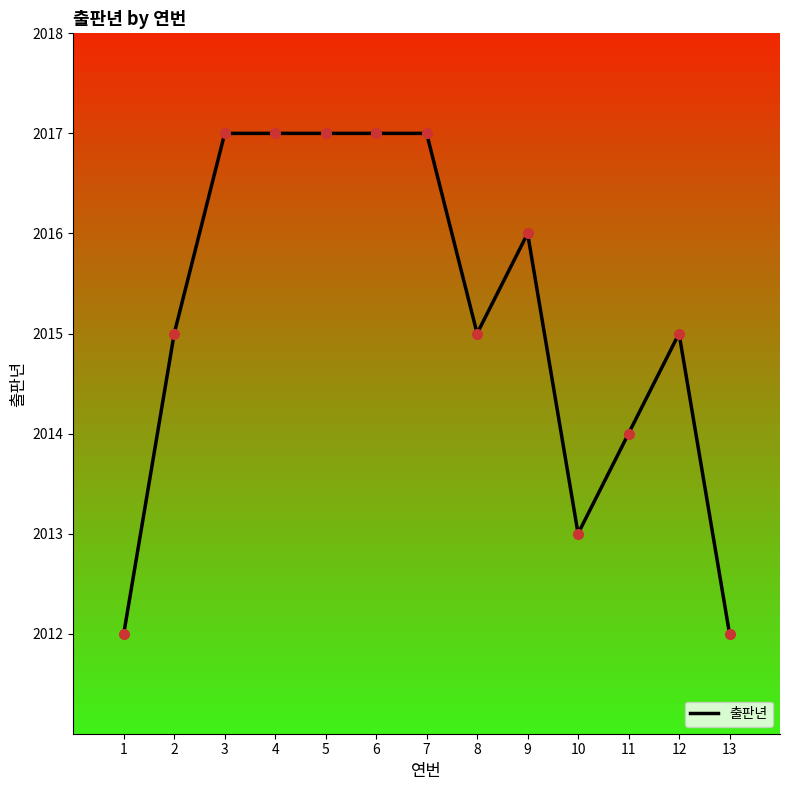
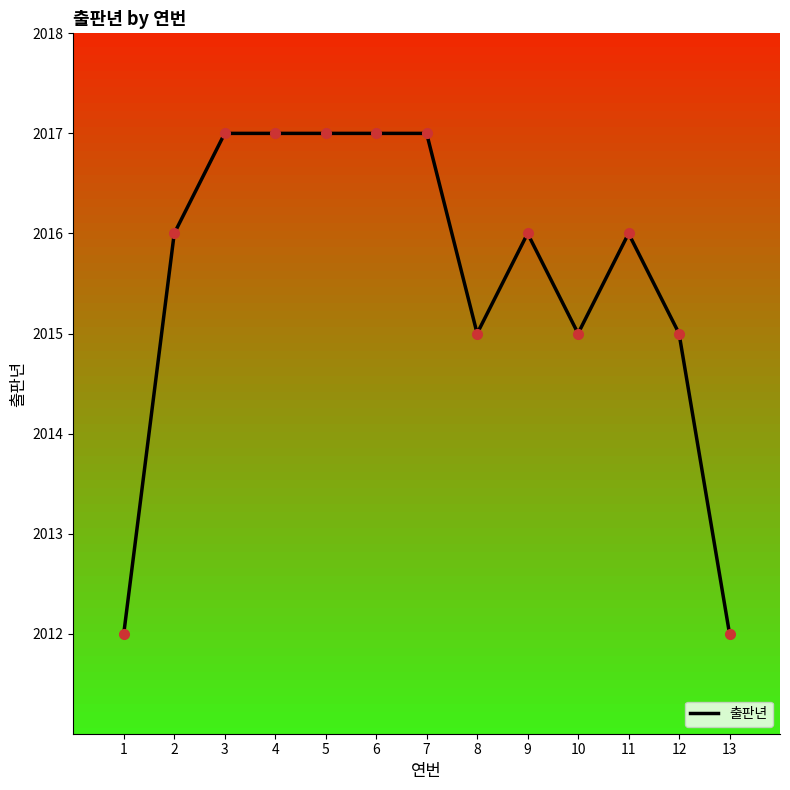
  {
    "1": 2012,
-   "2": 2015,
+   "2": 2016,
    "3": 2017,
    "4": 2017,
    "5": 2017,
    "6": 2017,
    "7": 2017,
    "8": 2015,
    "9": 2016,
-   "10": 2013,
-   "11": 2014,
+   "10": 2015,
+   "11": 2016,
    "12": 2015,
    "13": 2012
  }
